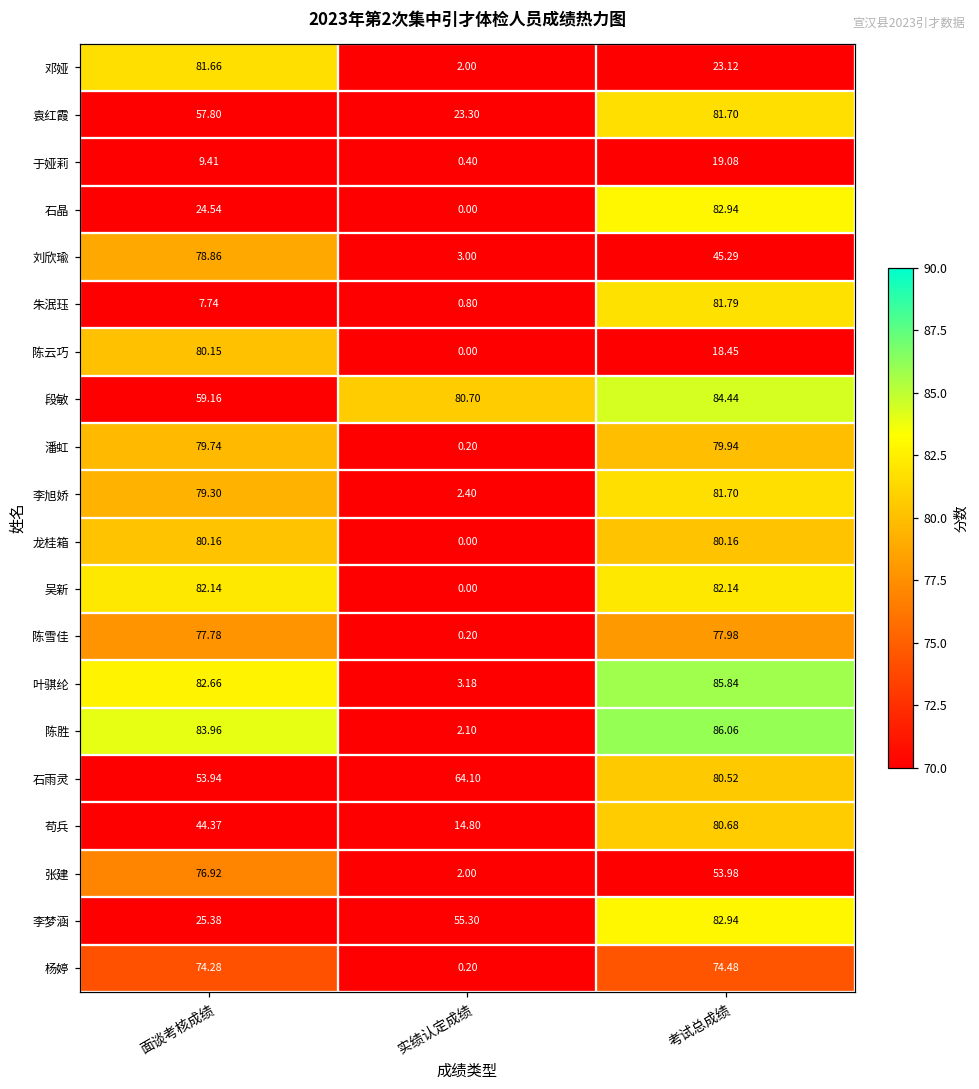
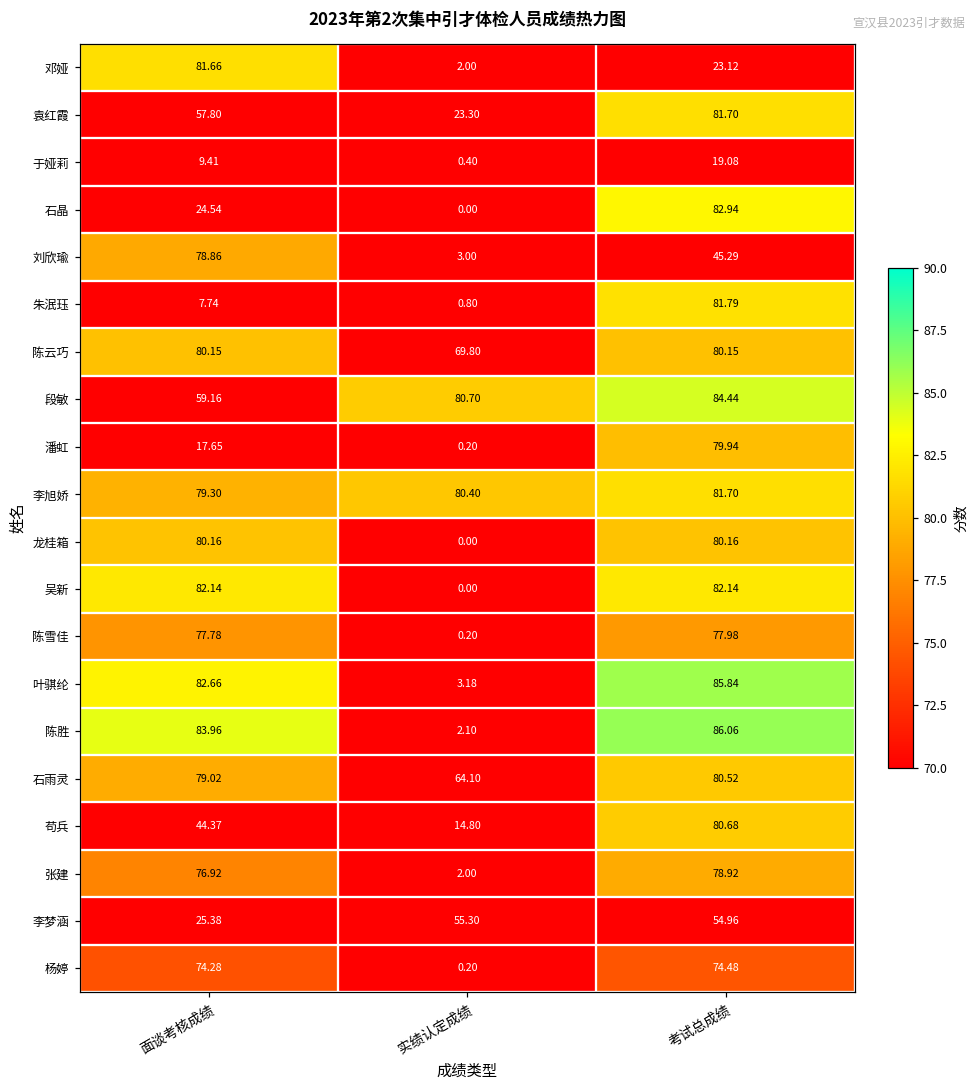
  {
    "邓娅": {
      "面谈考核成绩": 81.66,
      "实绩认定成绩": 2.00,
      "考试总成绩": 23.12
    },
    "袁红霞": {
      "面谈考核成绩": 57.80,
      "实绩认定成绩": 23.30,
      "考试总成绩": 81.70
    },
    "于娅莉": {
      "面谈考核成绩": 9.41,
      "实绩认定成绩": 0.40,
      "考试总成绩": 19.08
    },
    "石晶": {
      "面谈考核成绩": 24.54,
      "实绩认定成绩": 0.00,
      "考试总成绩": 82.94
    },
    "刘欣瑜": {
      "面谈考核成绩": 78.86,
      "实绩认定成绩": 3.00,
      "考试总成绩": 45.29
    },
    "朱泯珏": {
      "面谈考核成绩": 7.74,
      "实绩认定成绩": 0.80,
      "考试总成绩": 81.79
    },
    "陈云巧": {
      "面谈考核成绩": 80.15,
-     "实绩认定成绩": 0.00,
-     "考试总成绩": 18.45
+     "实绩认定成绩": 69.80,
+     "考试总成绩": 80.15
    },
    "段敏": {
      "面谈考核成绩": 59.16,
      "实绩认定成绩": 80.70,
      "考试总成绩": 84.44
    },
    "潘虹": {
-     "面谈考核成绩": 79.74,
+     "面谈考核成绩": 17.65,
      "实绩认定成绩": 0.20,
      "考试总成绩": 79.94
    },
    "李旭娇": {
      "面谈考核成绩": 79.30,
-     "实绩认定成绩": 2.40,
+     "实绩认定成绩": 80.40,
      "考试总成绩": 81.70
    },
    "龙桂箱": {
      "面谈考核成绩": 80.16,
      "实绩认定成绩": 0.00,
      "考试总成绩": 80.16
    },
    "吴新": {
      "面谈考核成绩": 82.14,
      "实绩认定成绩": 0.00,
      "考试总成绩": 82.14
    },
    "陈雪佳": {
      "面谈考核成绩": 77.78,
      "实绩认定成绩": 0.20,
      "考试总成绩": 77.98
    },
    "叶骐纶": {
      "面谈考核成绩": 82.66,
      "实绩认定成绩": 3.18,
      "考试总成绩": 85.84
    },
    "陈胜": {
      "面谈考核成绩": 83.96,
      "实绩认定成绩": 2.10,
      "考试总成绩": 86.06
    },
    "石雨灵": {
-     "面谈考核成绩": 53.94,
+     "面谈考核成绩": 79.02,
      "实绩认定成绩": 64.10,
      "考试总成绩": 80.52
    },
    "苟兵": {
      "面谈考核成绩": 44.37,
      "实绩认定成绩": 14.80,
      "考试总成绩": 80.68
    },
    "张建": {
      "面谈考核成绩": 76.92,
      "实绩认定成绩": 2.00,
-     "考试总成绩": 53.98
+     "考试总成绩": 78.92
    },
    "李梦涵": {
      "面谈考核成绩": 25.38,
      "实绩认定成绩": 55.30,
-     "考试总成绩": 82.94
+     "考试总成绩": 54.96
    },
    "杨婷": {
      "面谈考核成绩": 74.28,
      "实绩认定成绩": 0.20,
      "考试总成绩": 74.48
    }
  }
